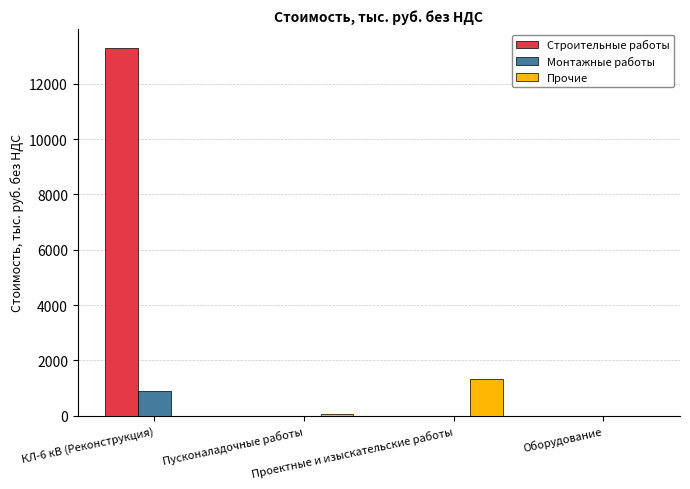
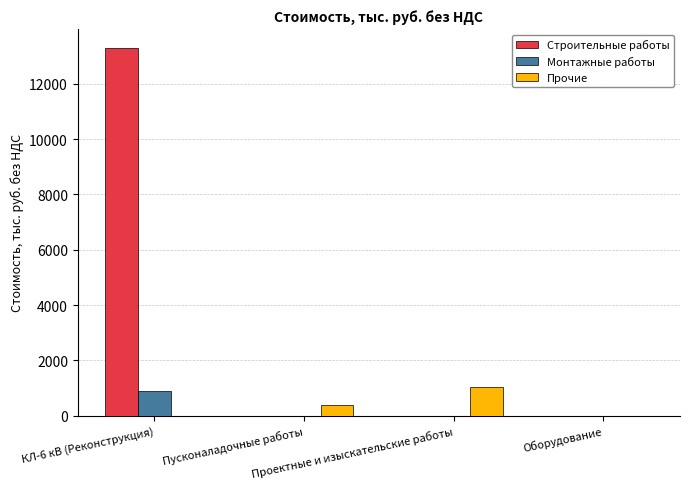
  {
    "Строительные работы": {
      "КЛ-6 кВ (Реконструкция)": 13300,
      "Пусконаладочные работы": 0,
      "Проектные и изыскательские работы": 0,
      "Оборудование": 0
    },
    "Монтажные работы": {
      "КЛ-6 кВ (Реконструкция)": 900,
      "Пусконаладочные работы": 0,
      "Проектные и изыскательские работы": 0,
      "Оборудование": 0
    },
    "Прочие": {
      "КЛ-6 кВ (Реконструкция)": 0,
-     "Пусконаладочные работы": 100,
-     "Проектные и изыскательские работы": 1300,
+     "Пусконаладочные работы": 400,
+     "Проектные и изыскательские работы": 1000,
      "Оборудование": 0
    }
  }
